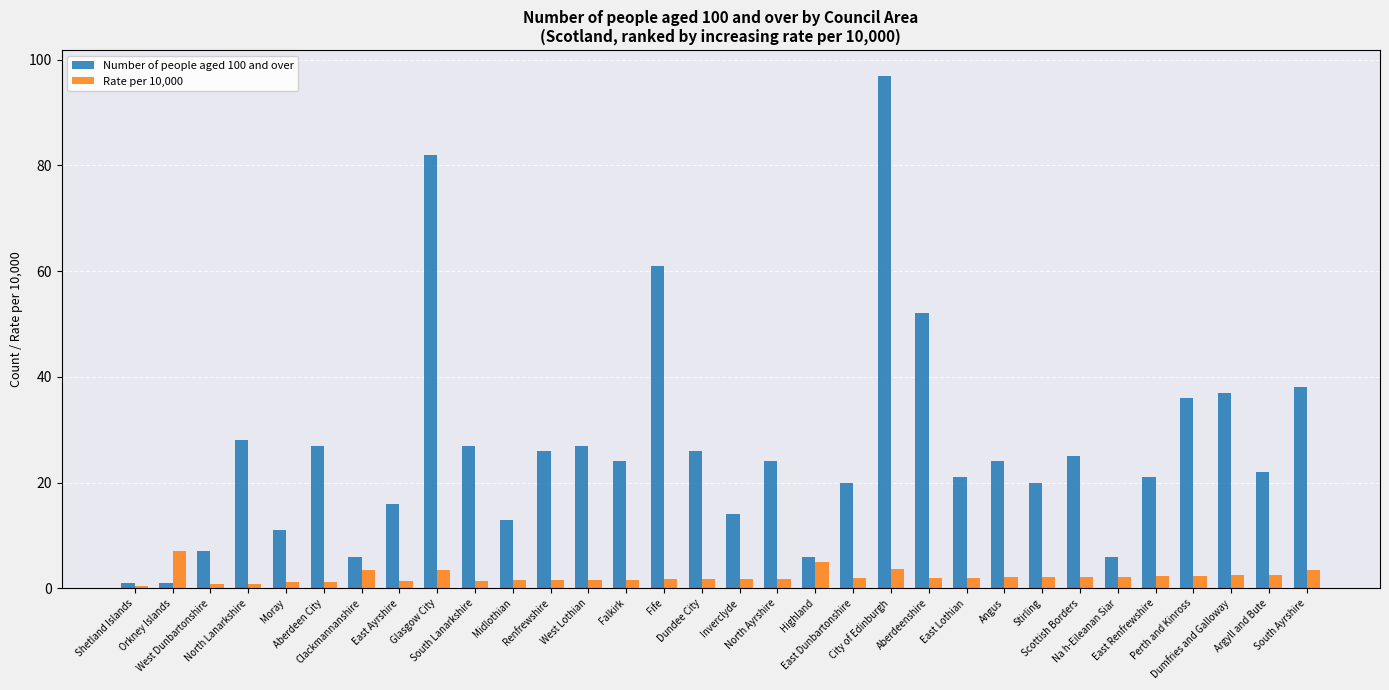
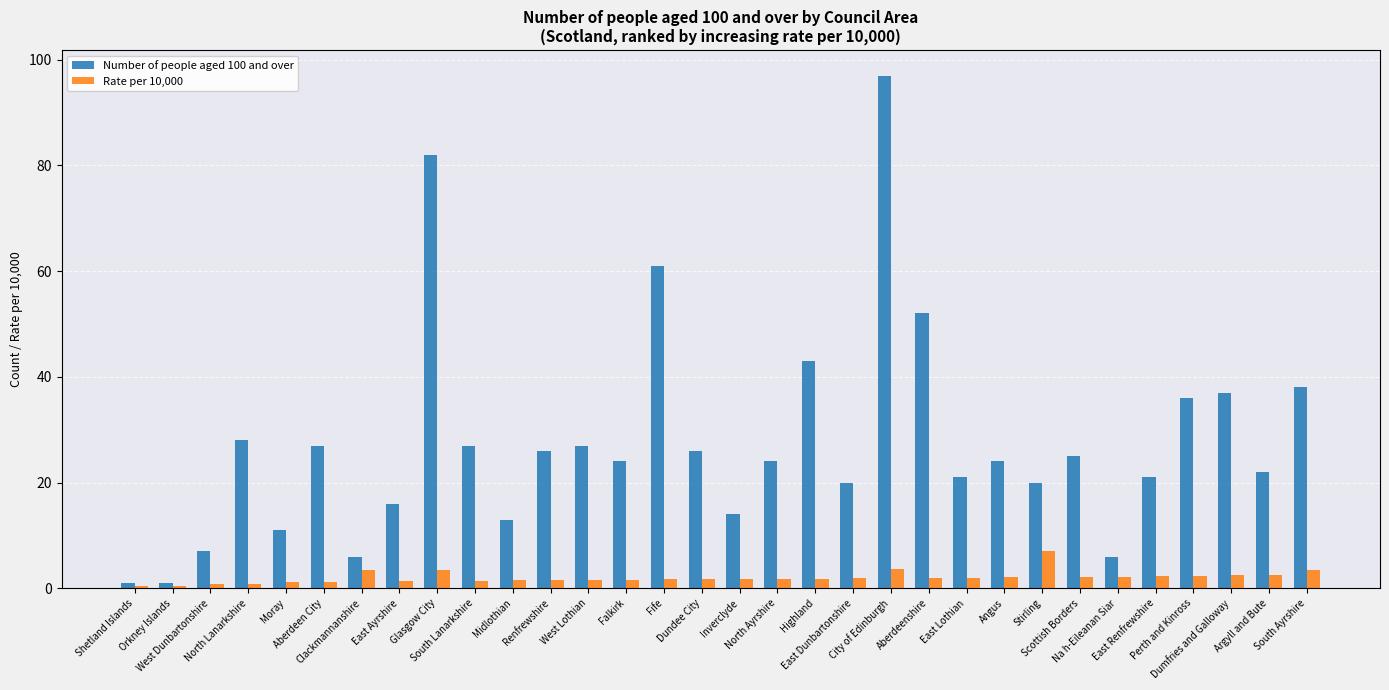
  {
    "Number of people aged 100 and over": {
      "Shetland Islands": 1,
      "Orkney Islands": 1,
      "West Dunbartonshire": 7,
      "North Lanarkshire": 28,
      "Moray": 11,
      "Aberdeen City": 27,
      "Clackmannanshire": 6,
      "East Ayrshire": 16,
      "Glasgow City": 82,
      "South Lanarkshire": 27,
      "Midlothian": 13,
      "Renfrewshire": 26,
      "West Lothian": 27,
      "Falkirk": 24,
      "Fife": 61,
      "Dundee City": 26,
      "Inverclyde": 14,
      "North Ayrshire": 24,
-     "Highland": 6,
+     "Highland": 43,
      "East Dunbartonshire": 20,
      "City of Edinburgh": 97,
      "Aberdeenshire": 52,
      "East Lothian": 21,
      "Angus": 24,
      "Stirling": 20,
      "Scottish Borders": 25,
      "Na h-Eileanan Siar": 6,
      "East Renfrewshire": 21,
      "Perth and Kinross": 36,
      "Dumfries and Galloway": 37,
      "Argyll and Bute": 22,
      "South Ayrshire": 38
    },
    "Rate per 10,000": {
-     "Orkney Islands": 7,
+     "Orkney Islands": 1,
      "West Dunbartonshire": 1,
      "North Lanarkshire": 1,
      "Moray": 1,
      "Aberdeen City": 1,
      "Clackmannanshire": 3,
      "East Ayrshire": 1,
      "Glasgow City": 4,
      "South Lanarkshire": 1,
      "Midlothian": 2,
      "Renfrewshire": 2,
      "West Lothian": 2,
      "Falkirk": 2,
      "Fife": 2,
      "Dundee City": 2,
      "Inverclyde": 2,
      "North Ayrshire": 2,
-     "Highland": 5,
+     "Highland": 2,
      "East Dunbartonshire": 2,
      "City of Edinburgh": 4,
      "Aberdeenshire": 2,
      "East Lothian": 2,
      "Angus": 2,
-     "Stirling": 2,
+     "Stirling": 7,
      "Scottish Borders": 2,
      "Na h-Eileanan Siar": 2,
      "East Renfrewshire": 2,
      "Perth and Kinross": 2,
      "Dumfries and Galloway": 3,
      "Argyll and Bute": 3,
      "South Ayrshire": 3
    }
  }
